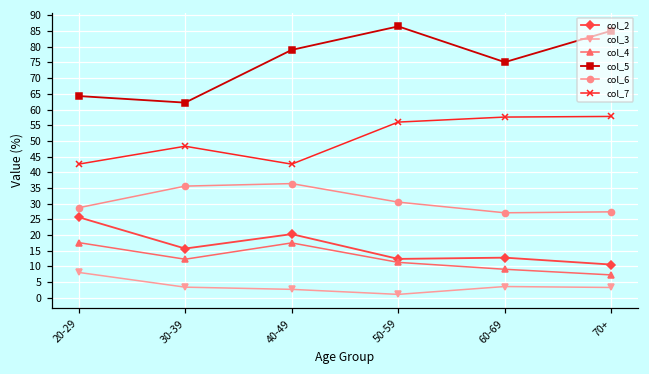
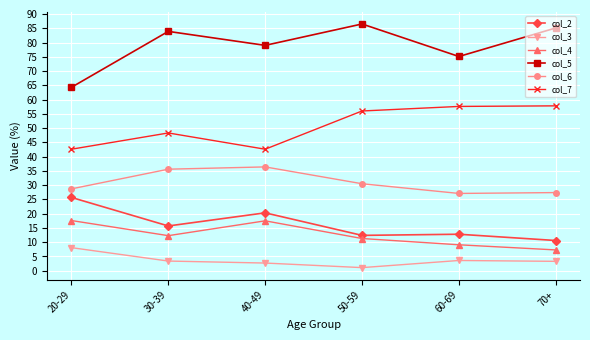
  {
    "col_5": {
      "20-29": 64,
-     "30-39": 62,
+     "30-39": 84,
      "40-49": 79,
      "50-59": 87,
      "60-69": 75
    }
  }
